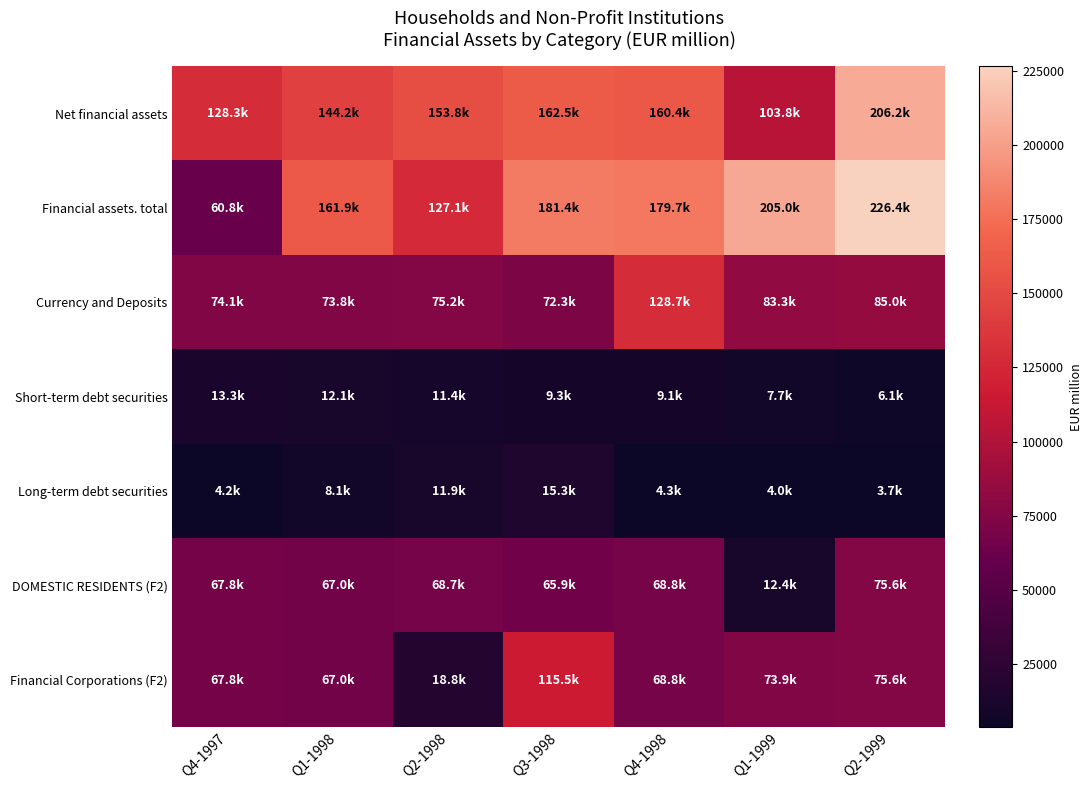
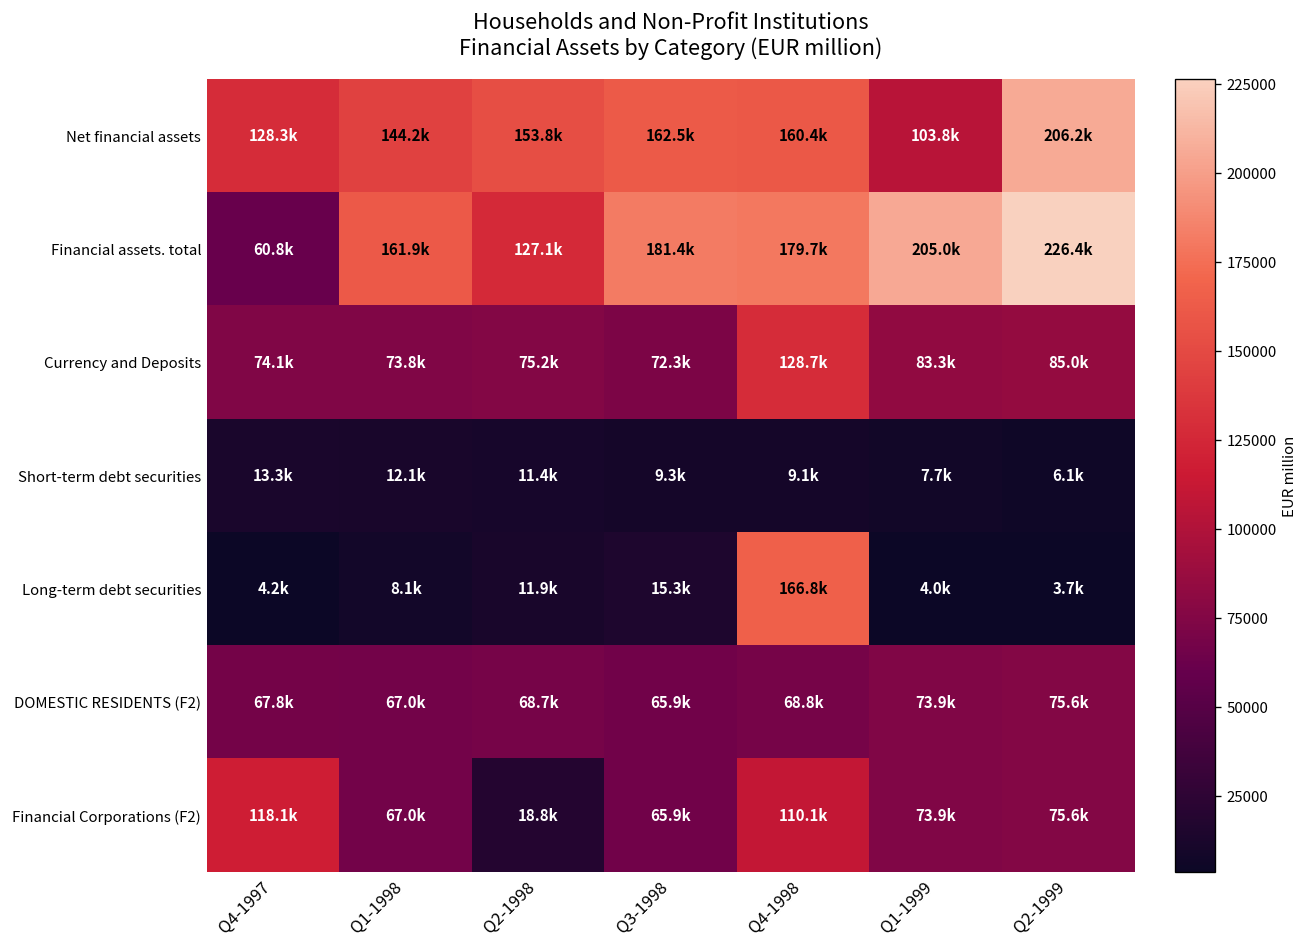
  {
    "Net financial assets": {
      "Q4-1997": "128.3k",
      "Q1-1998": "144.2k",
      "Q2-1998": "153.8k",
      "Q3-1998": "162.5k",
      "Q4-1998": "160.4k",
      "Q1-1999": "103.8k",
      "Q2-1999": "206.2k"
    },
    "Financial assets. total": {
      "Q4-1997": "60.8k",
      "Q1-1998": "161.9k",
      "Q2-1998": "127.1k",
      "Q3-1998": "181.4k",
      "Q4-1998": "179.7k",
      "Q1-1999": "205.0k",
      "Q2-1999": "226.4k"
    },
    "Currency and Deposits": {
      "Q4-1997": "74.1k",
      "Q1-1998": "73.8k",
      "Q2-1998": "75.2k",
      "Q3-1998": "72.3k",
      "Q4-1998": "128.7k",
      "Q1-1999": "83.3k",
      "Q2-1999": "85.0k"
    },
    "Short-term debt securities": {
      "Q4-1997": "13.3k",
      "Q1-1998": "12.1k",
      "Q2-1998": "11.4k",
      "Q3-1998": "9.3k",
      "Q4-1998": "9.1k",
      "Q1-1999": "7.7k",
      "Q2-1999": "6.1k"
    },
    "Long-term debt securities": {
      "Q4-1997": "4.2k",
      "Q1-1998": "8.1k",
      "Q2-1998": "11.9k",
      "Q3-1998": "15.3k",
-     "Q4-1998": "4.3k",
+     "Q4-1998": "166.8k",
      "Q1-1999": "4.0k",
      "Q2-1999": "3.7k"
    },
    "DOMESTIC RESIDENTS (F2)": {
      "Q4-1997": "67.8k",
      "Q1-1998": "67.0k",
      "Q2-1998": "68.7k",
      "Q3-1998": "65.9k",
      "Q4-1998": "68.8k",
-     "Q1-1999": "12.4k",
+     "Q1-1999": "73.9k",
      "Q2-1999": "75.6k"
    },
    "Financial Corporations (F2)": {
-     "Q4-1997": "67.8k",
+     "Q4-1997": "118.1k",
      "Q1-1998": "67.0k",
      "Q2-1998": "18.8k",
-     "Q3-1998": "115.5k",
-     "Q4-1998": "68.8k",
+     "Q3-1998": "65.9k",
+     "Q4-1998": "110.1k",
      "Q1-1999": "73.9k",
      "Q2-1999": "75.6k"
    }
  }
